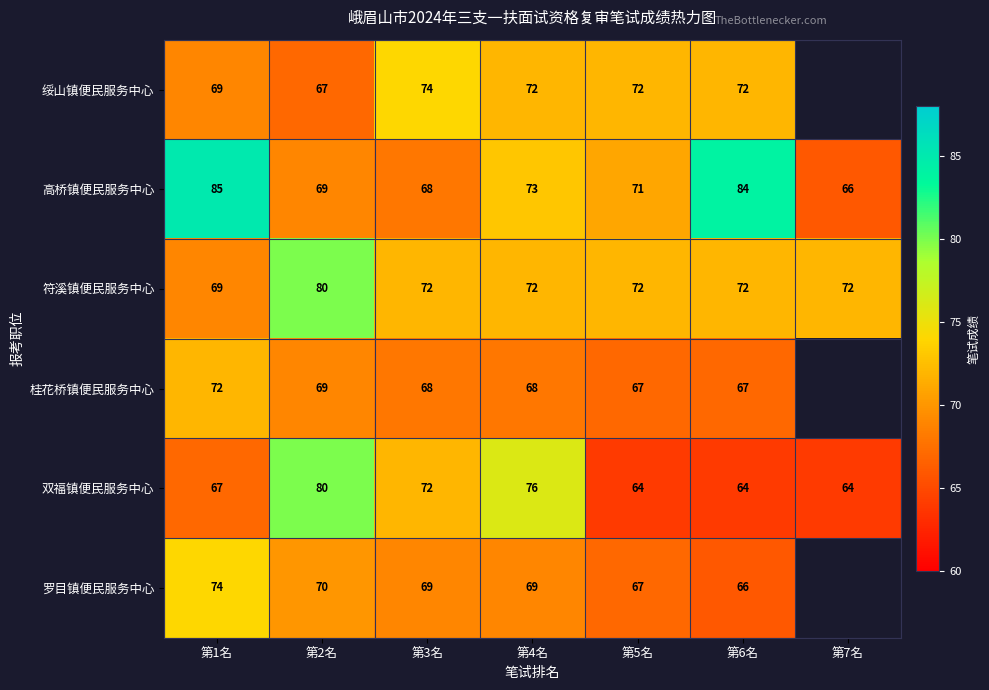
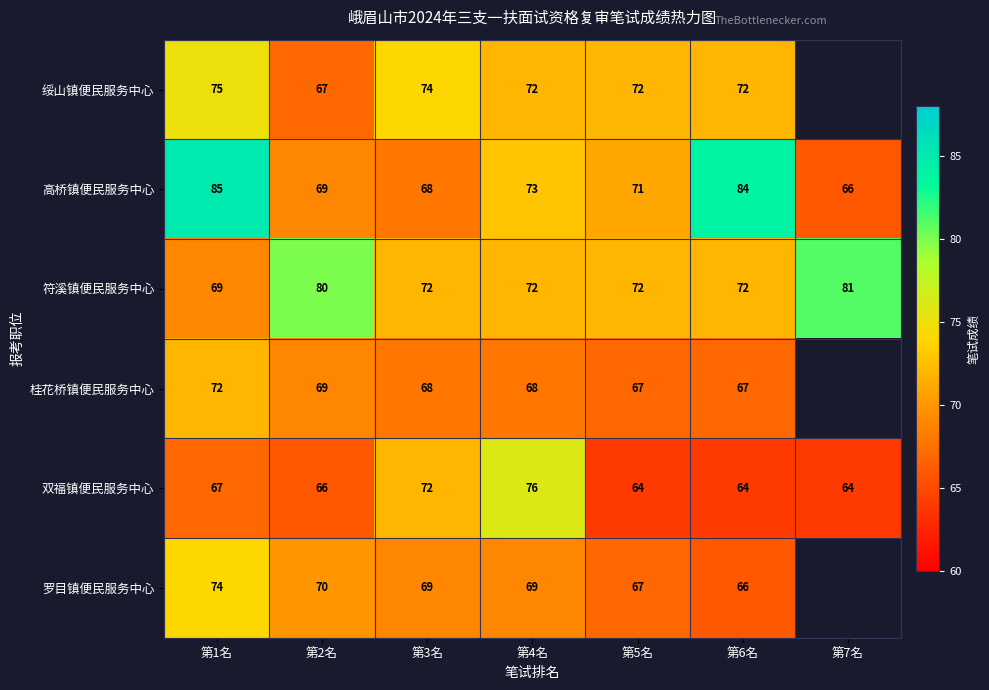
  {
    "绥山镇便民服务中心": {
-     "第1名": 69,
+     "第1名": 75,
      "第2名": 67,
      "第3名": 74,
      "第4名": 72,
      "第5名": 72,
      "第6名": 72
    },
    "高桥镇便民服务中心": {
      "第1名": 85,
      "第2名": 69,
      "第3名": 68,
      "第4名": 73,
      "第5名": 71,
      "第6名": 84,
      "第7名": 66
    },
    "符溪镇便民服务中心": {
      "第1名": 69,
      "第2名": 80,
      "第3名": 72,
      "第4名": 72,
      "第5名": 72,
      "第6名": 72,
-     "第7名": 72
+     "第7名": 81
    },
    "桂花桥镇便民服务中心": {
      "第1名": 72,
      "第2名": 69,
      "第3名": 68,
      "第4名": 68,
      "第5名": 67,
      "第6名": 67
    },
    "双福镇便民服务中心": {
      "第1名": 67,
-     "第2名": 80,
+     "第2名": 66,
      "第3名": 72,
      "第4名": 76,
      "第5名": 64,
      "第6名": 64,
      "第7名": 64
    },
    "罗目镇便民服务中心": {
      "第1名": 74,
      "第2名": 70,
      "第3名": 69,
      "第4名": 69,
      "第5名": 67,
      "第6名": 66
    }
  }
